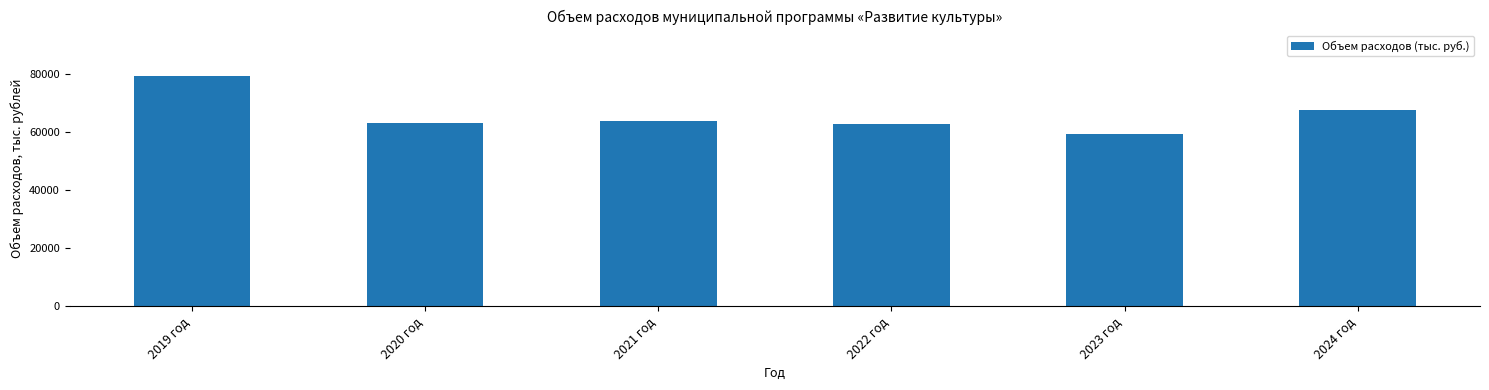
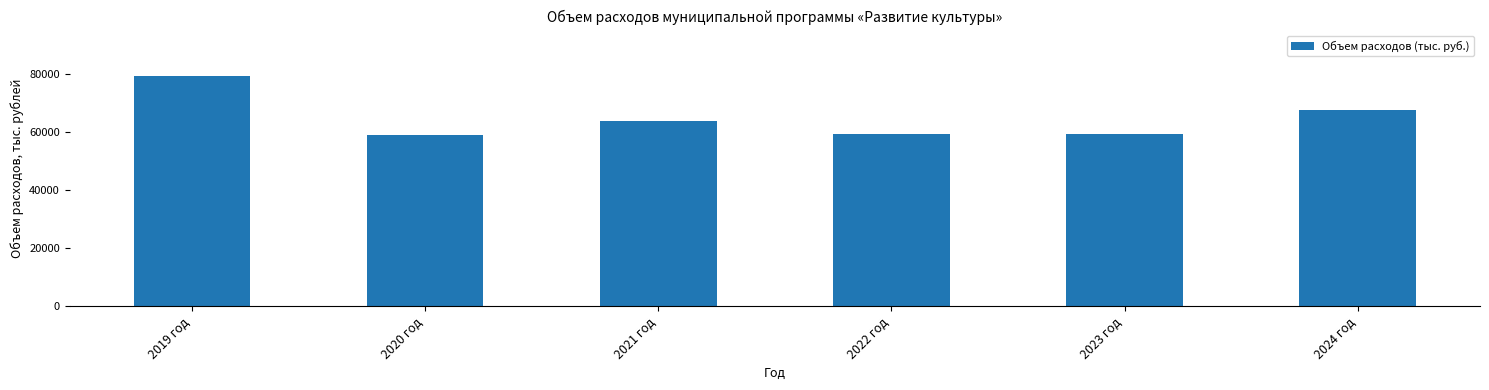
  {
    "2019 год": 79000,
-   "2020 год": 63000,
+   "2020 год": 59000,
    "2021 год": 64000,
-   "2022 год": 63000,
+   "2022 год": 59000,
    "2023 год": 59000,
    "2024 год": 67000
  }
